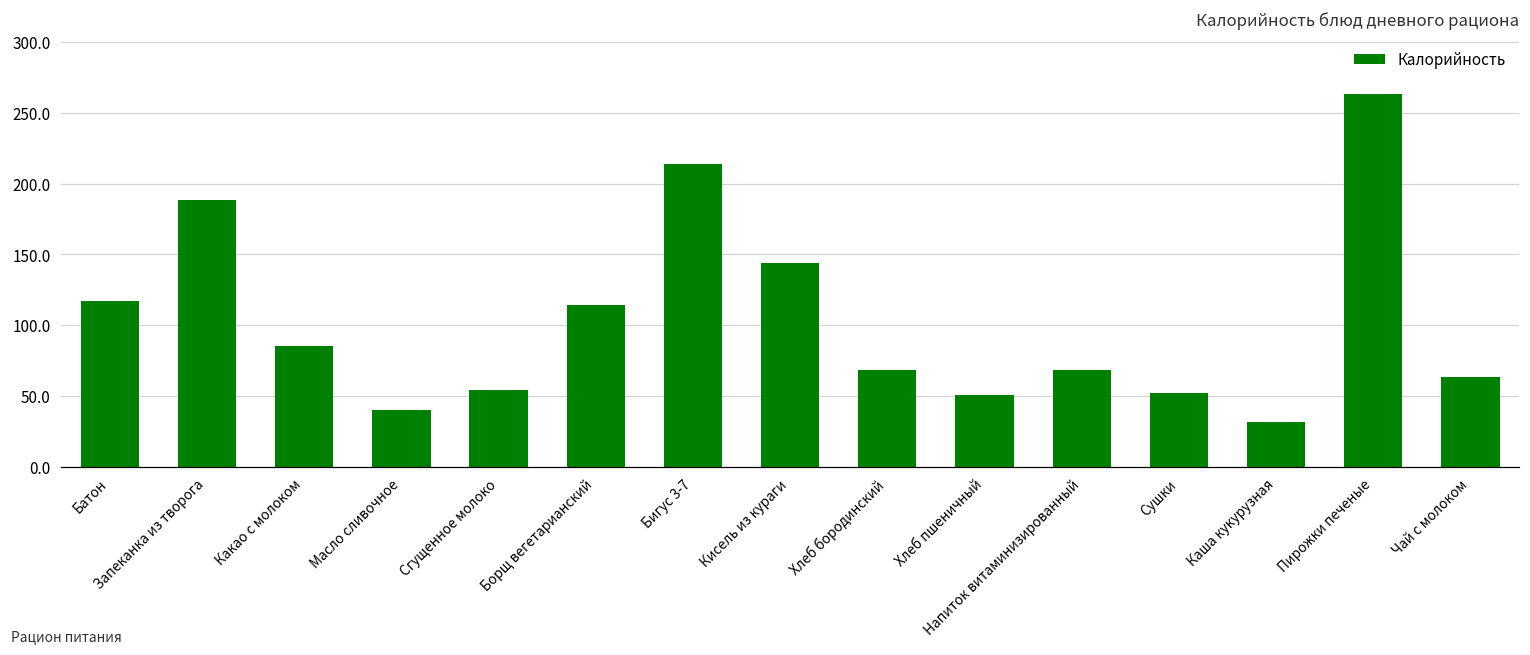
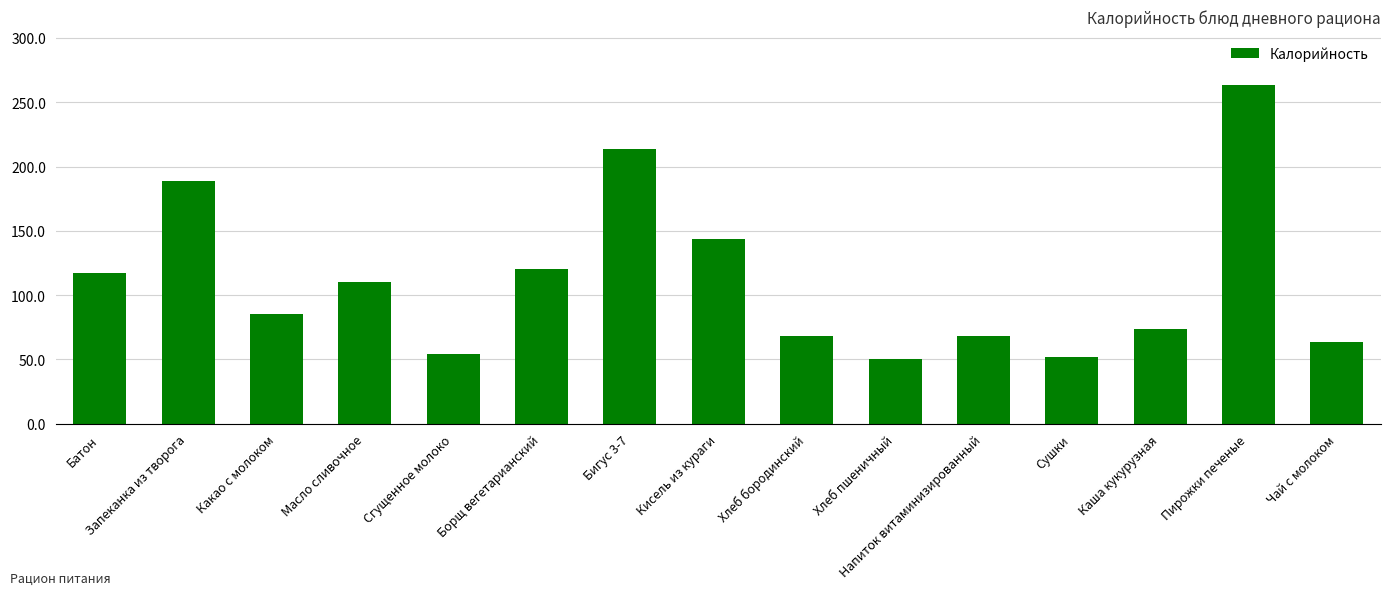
  {
    "Батон": 117,
    "Запеканка из творога": 188,
    "Какао с молоком": 85,
-   "Масло сливочное": 40,
+   "Масло сливочное": 110,
    "Сгущенное молоко": 54,
-   "Борщ вегетарианский": 114,
+   "Борщ вегетарианский": 120,
    "Бигус 3-7": 214,
    "Кисель из кураги": 144,
    "Хлеб бородинский": 68,
    "Хлеб пшеничный": 51,
    "Напиток витаминизированный": 68,
    "Сушки": 52,
-   "Каша кукурузная": 32,
+   "Каша кукурузная": 74,
    "Пирожки печеные": 264,
    "Чай с молоком": 63
  }
